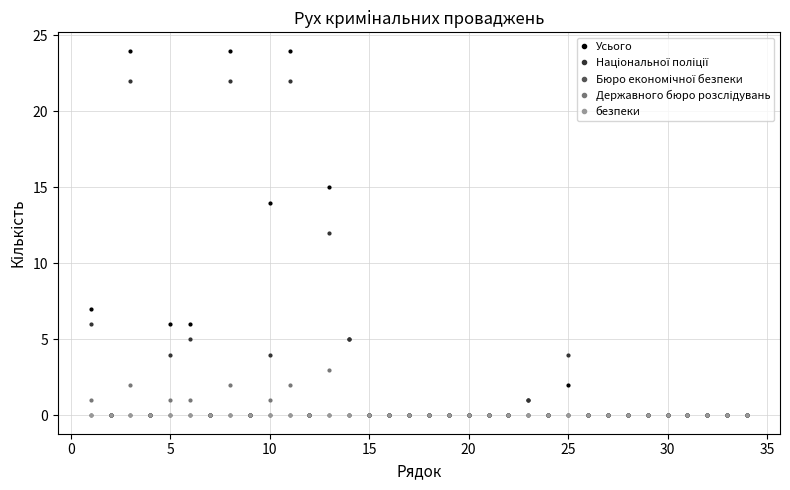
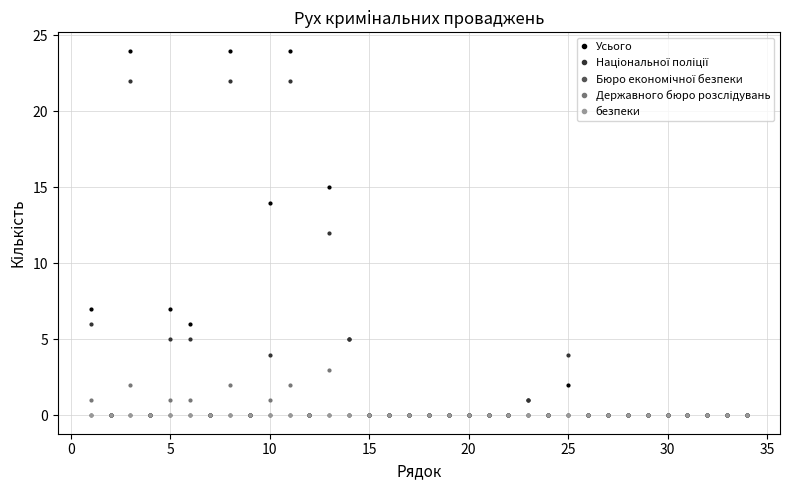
  {
    "Усього": {
-     "5": 6,
+     "5": 7,
      "10": 14,
      "25": 2
    },
    "Національної поліції": {
-     "5": 4,
+     "5": 5,
      "10": 4,
      "25": 4
    }
  }
